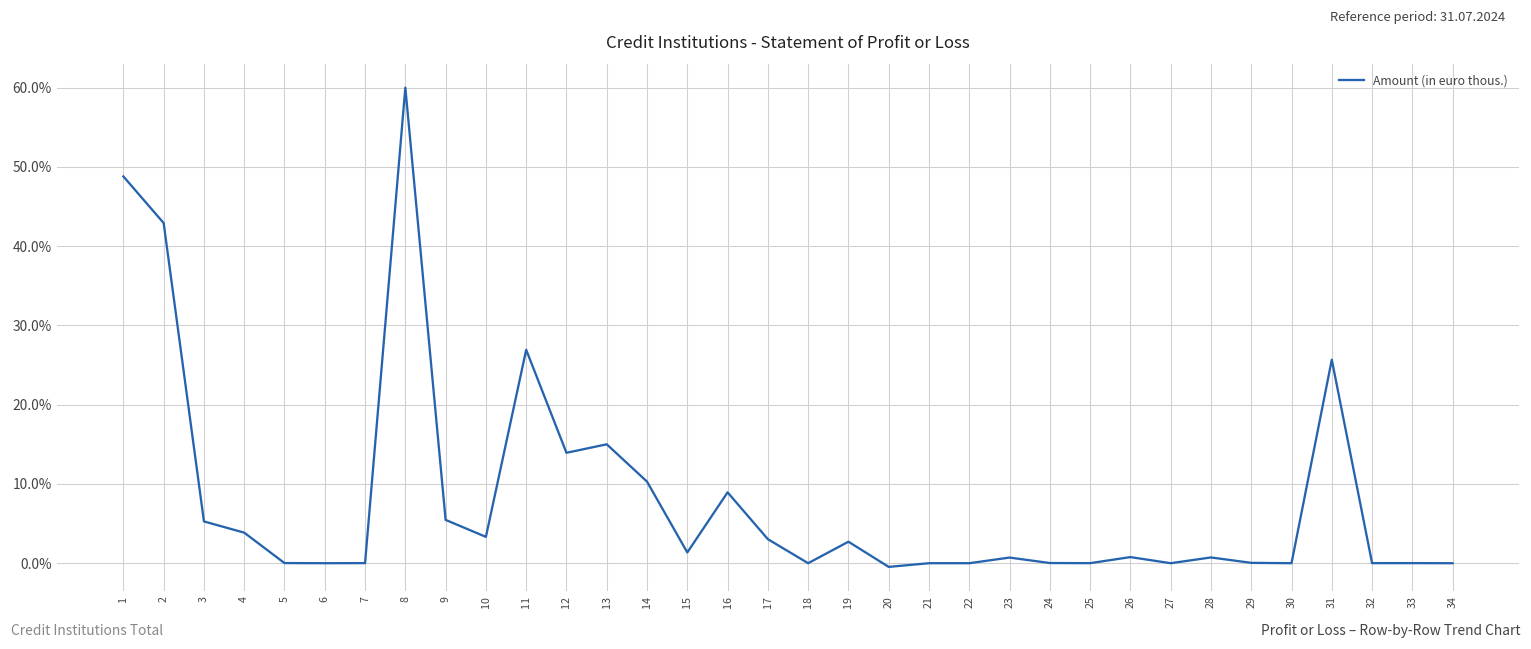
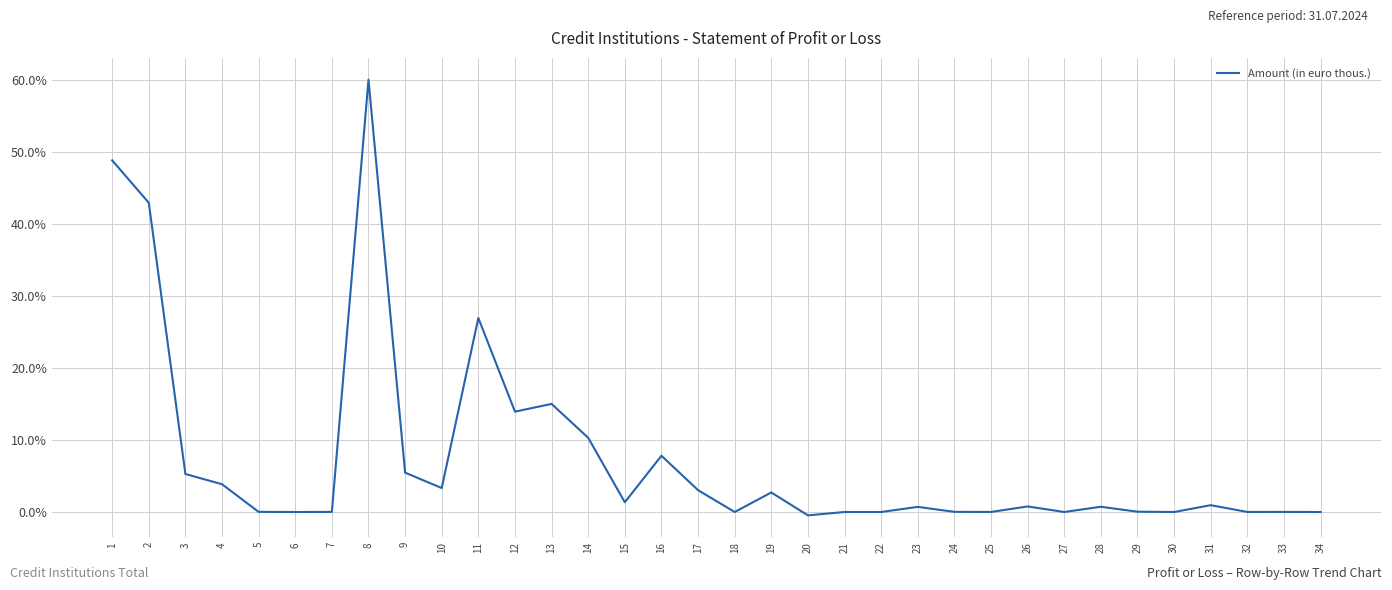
  {
    "1": "49%",
    "2": "43%",
    "3": "5%",
    "4": "4%",
    "5": "0%",
    "6": "0%",
    "7": "0%",
    "8": "60%",
    "9": "5%",
    "10": "3%",
    "11": "27%",
    "12": "14%",
    "13": "15%",
    "14": "10%",
    "15": "1%",
-   "16": "9%",
+   "16": "8%",
    "17": "3%",
    "18": "0%",
    "19": "3%",
    "20": "0%",
    "21": "0%",
    "22": "0%",
    "23": "1%",
    "24": "0%",
    "25": "0%",
    "26": "1%",
    "27": "0%",
    "28": "1%",
    "29": "0%",
    "30": "0%",
-   "31": "26%",
+   "31": "1%",
    "32": "0%",
    "33": "0%",
    "34": "0%"
  }
